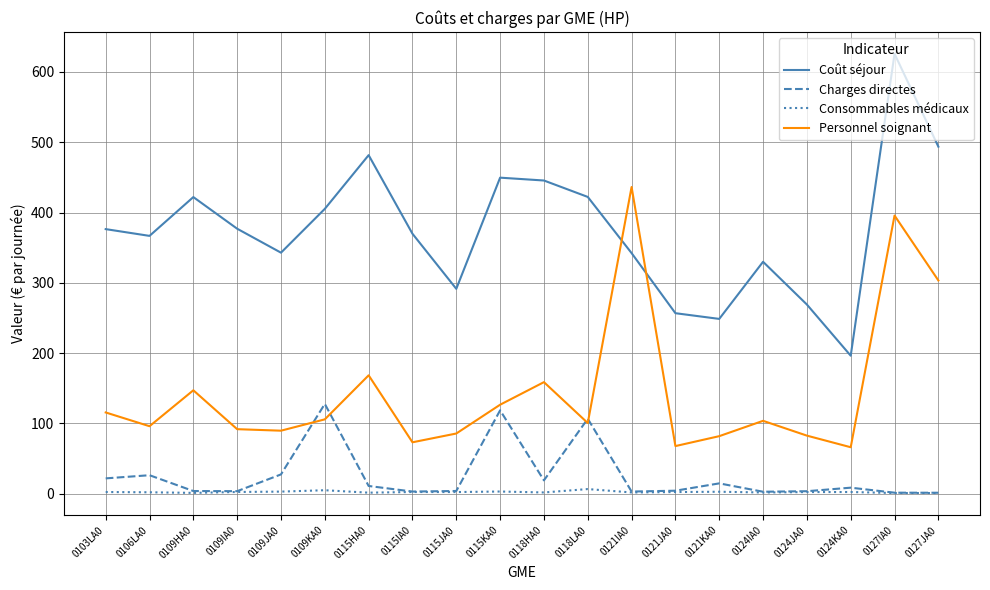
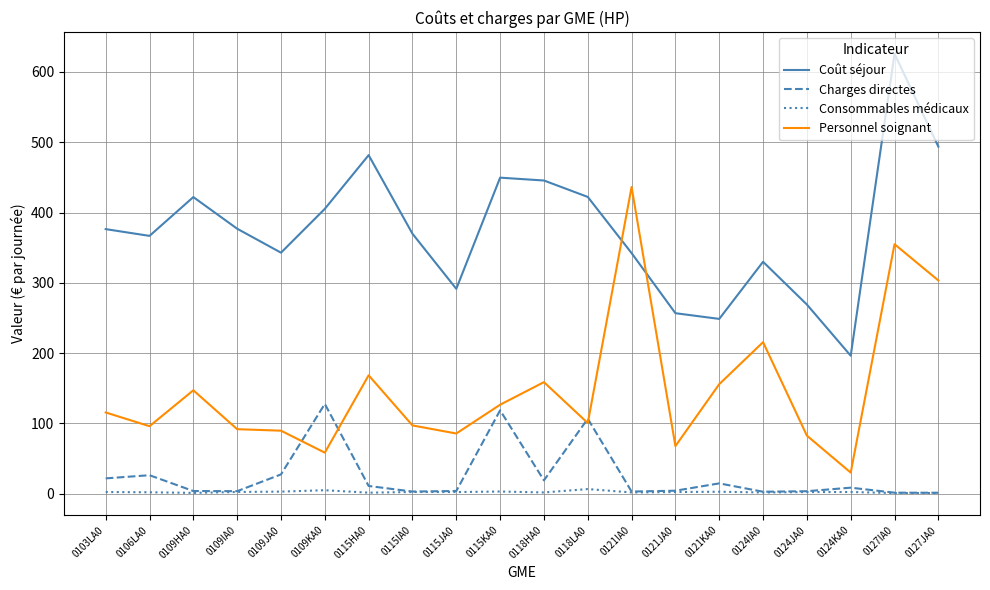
  {
    "Personnel soignant": {
      "0103LA0": 120,
      "0106LA0": 100,
      "0109HA0": 150,
      "0109IA0": 90,
      "0109JA0": 90,
-     "0109KA0": 110,
+     "0109KA0": 60,
      "0115HA0": 170,
-     "0115IA0": 70,
+     "0115IA0": 100,
      "0115JA0": 90,
      "0115KA0": 130,
      "0118HA0": 160,
      "0118LA0": 100,
      "0121IA0": 440,
      "0121JA0": 70,
-     "0121KA0": 80,
-     "0124IA0": 100,
+     "0121KA0": 160,
+     "0124IA0": 220,
      "0124JA0": 80,
-     "0124KA0": 70,
-     "0127IA0": 400,
+     "0124KA0": 30,
+     "0127IA0": 350,
      "0127JA0": 300
    }
  }
